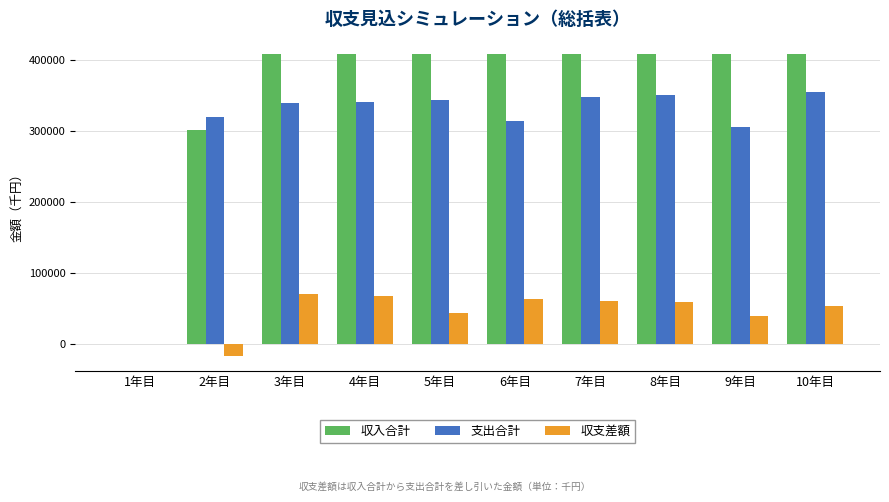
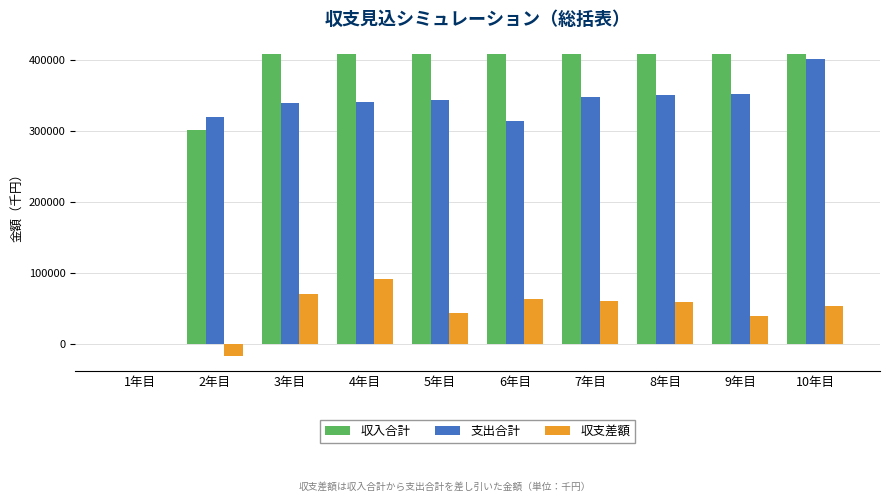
  {
    "収入合計": {
      "1年目": 0,
      "2年目": 300000,
      "3年目": 410000,
      "4年目": 410000,
      "5年目": 410000,
      "6年目": 410000,
      "7年目": 410000,
      "8年目": 410000,
      "9年目": 410000,
      "10年目": 410000
    },
    "支出合計": {
      "1年目": 0,
      "2年目": 320000,
      "3年目": 340000,
      "4年目": 340000,
      "5年目": 340000,
      "6年目": 310000,
      "7年目": 350000,
      "8年目": 350000,
-     "9年目": 310000,
-     "10年目": 360000
+     "9年目": 350000,
+     "10年目": 400000
    },
    "収支差額": {
      "1年目": 0,
      "2年目": -20000,
      "3年目": 70000,
-     "4年目": 70000,
+     "4年目": 90000,
      "5年目": 40000,
      "6年目": 60000,
      "7年目": 60000,
      "8年目": 60000,
      "9年目": 40000,
      "10年目": 50000
    }
  }
